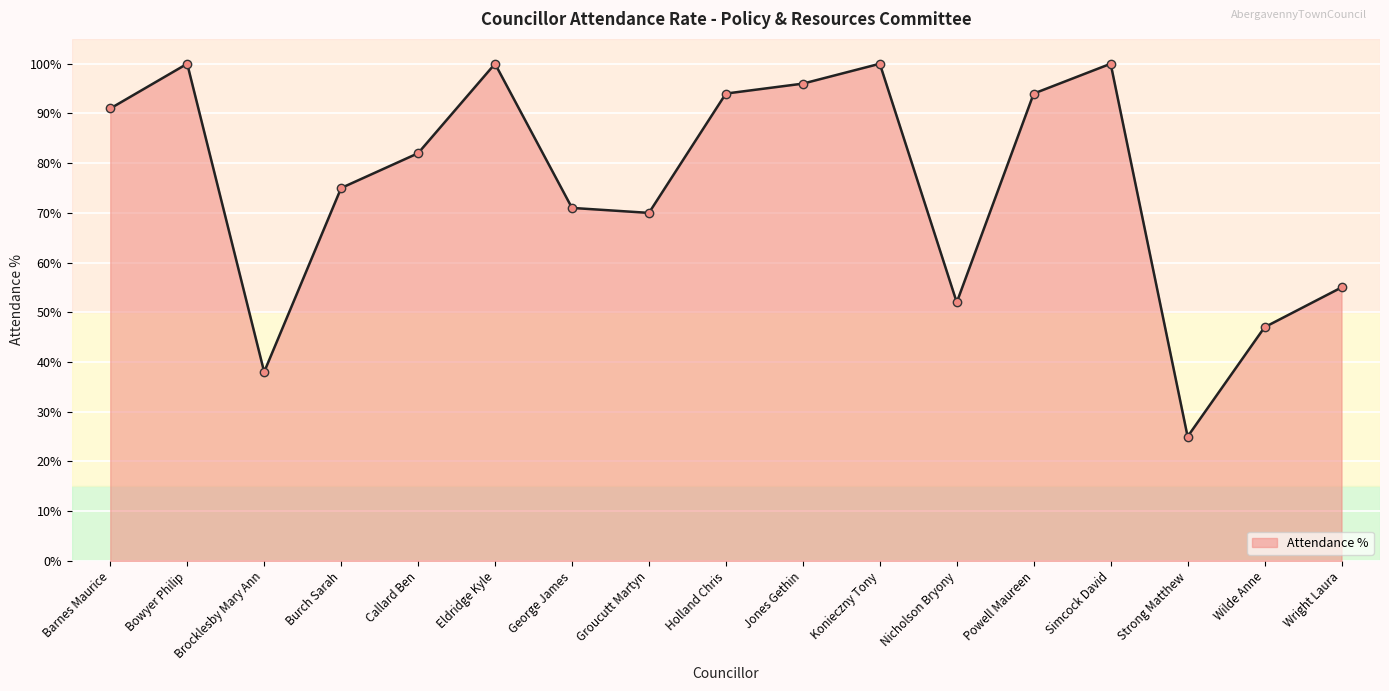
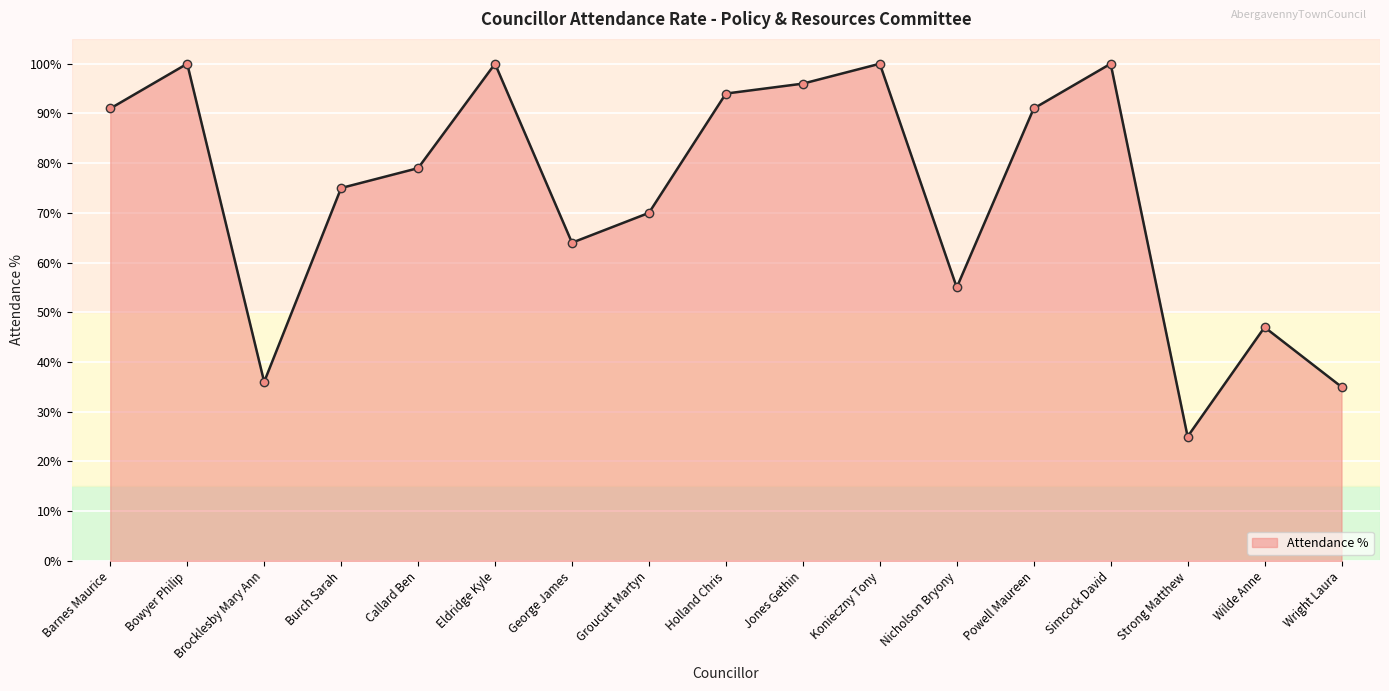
  {
    "Barnes Maurice": "91%",
    "Bowyer Philip": "100%",
-   "Brocklesby Mary Ann": "38%",
+   "Brocklesby Mary Ann": "36%",
    "Burch Sarah": "75%",
-   "Callard Ben": "82%",
+   "Callard Ben": "79%",
    "Eldridge Kyle": "100%",
-   "George James": "71%",
+   "George James": "64%",
    "Groucutt Martyn": "70%",
    "Holland Chris": "94%",
    "Jones Gethin": "96%",
    "Konieczny Tony": "100%",
-   "Nicholson Bryony": "52%",
-   "Powell Maureen": "94%",
+   "Nicholson Bryony": "55%",
+   "Powell Maureen": "91%",
    "Simcock David": "100%",
    "Strong Matthew": "25%",
    "Wilde Anne": "47%",
-   "Wright Laura": "55%"
+   "Wright Laura": "35%"
  }
